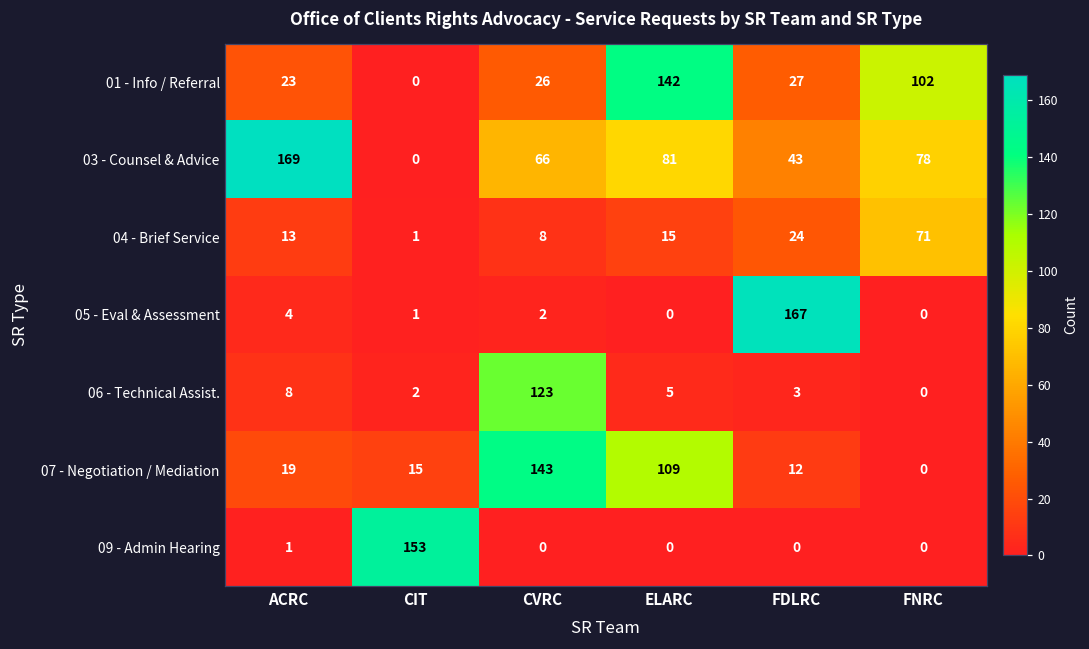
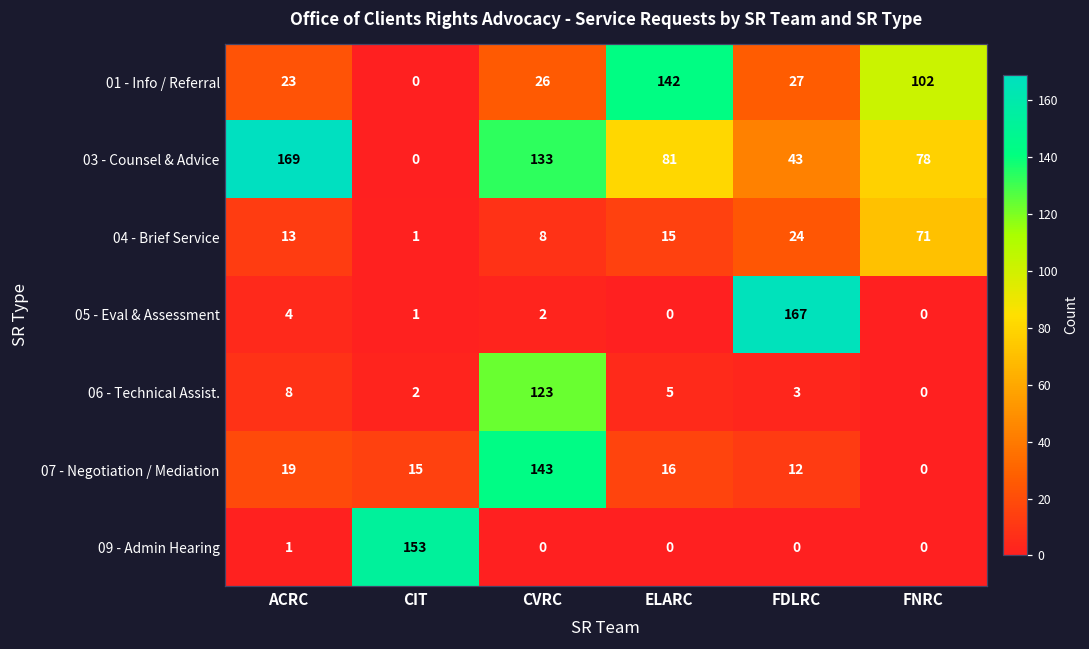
  {
    "01 - Info / Referral": {
      "ACRC": 23,
      "CIT": 0,
      "CVRC": 26,
      "ELARC": 142,
      "FDLRC": 27,
      "FNRC": 102
    },
    "03 - Counsel & Advice": {
      "ACRC": 169,
      "CIT": 0,
-     "CVRC": 66,
+     "CVRC": 133,
      "ELARC": 81,
      "FDLRC": 43,
      "FNRC": 78
    },
    "04 - Brief Service": {
      "ACRC": 13,
      "CIT": 1,
      "CVRC": 8,
      "ELARC": 15,
      "FDLRC": 24,
      "FNRC": 71
    },
    "05 - Eval & Assessment": {
      "ACRC": 4,
      "CIT": 1,
      "CVRC": 2,
      "ELARC": 0,
      "FDLRC": 167,
      "FNRC": 0
    },
    "06 - Technical Assist.": {
      "ACRC": 8,
      "CIT": 2,
      "CVRC": 123,
      "ELARC": 5,
      "FDLRC": 3,
      "FNRC": 0
    },
    "07 - Negotiation / Mediation": {
      "ACRC": 19,
      "CIT": 15,
      "CVRC": 143,
-     "ELARC": 109,
+     "ELARC": 16,
      "FDLRC": 12,
      "FNRC": 0
    },
    "09 - Admin Hearing": {
      "ACRC": 1,
      "CIT": 153,
      "CVRC": 0,
      "ELARC": 0,
      "FDLRC": 0,
      "FNRC": 0
    }
  }
